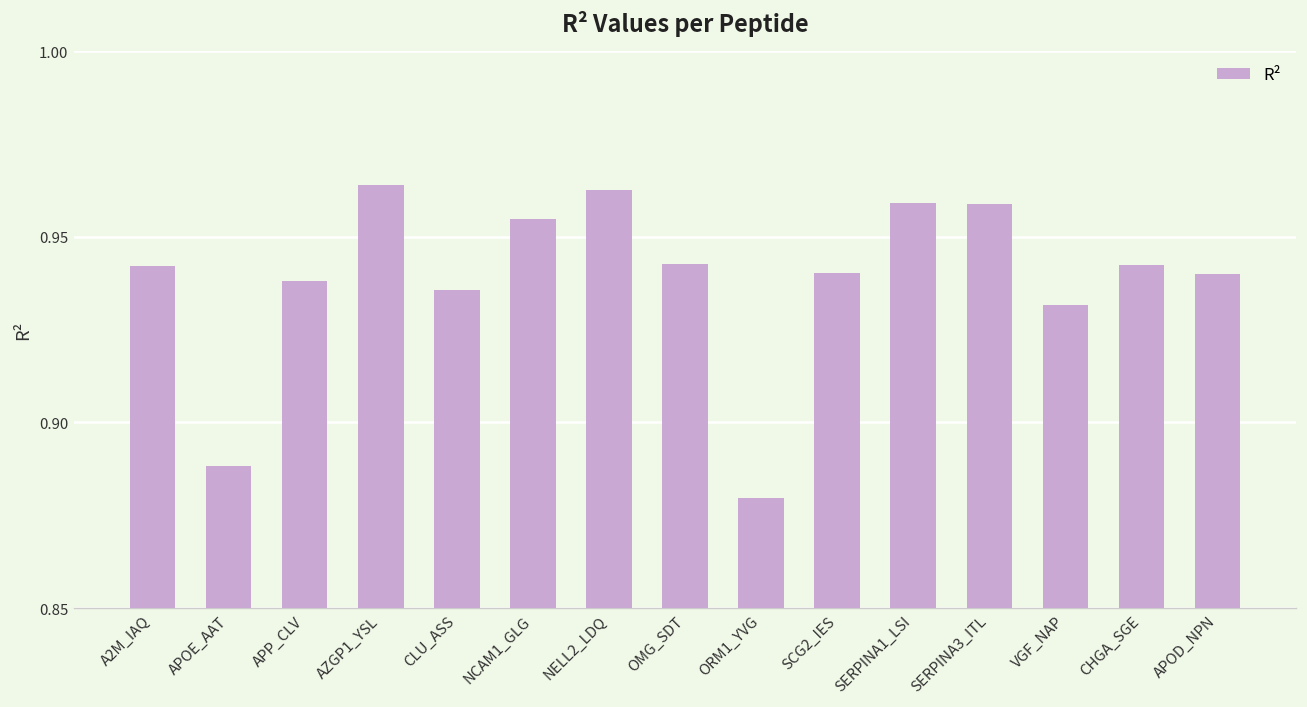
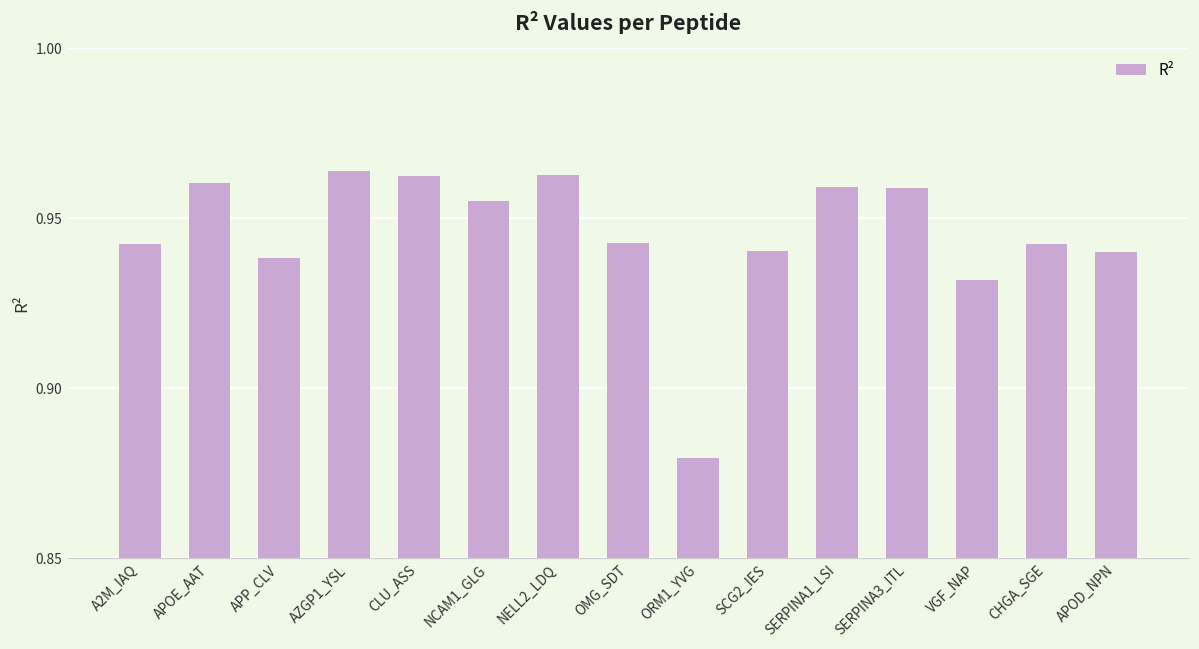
  {
    "A2M_IAQ": 0.942,
-   "APOE_AAT": 0.888,
+   "APOE_AAT": 0.960,
    "APP_CLV": 0.938,
    "AZGP1_YSL": 0.964,
-   "CLU_ASS": 0.936,
+   "CLU_ASS": 0.962,
    "NCAM1_GLG": 0.955,
    "NELL2_LDQ": 0.963,
    "OMG_SDT": 0.943,
    "ORM1_YVG": 0.880,
    "SCG2_IES": 0.940,
    "SERPINA1_LSI": 0.959,
    "SERPINA3_ITL": 0.959,
    "VGF_NAP": 0.932,
    "CHGA_SGE": 0.942,
    "APOD_NPN": 0.940
  }
